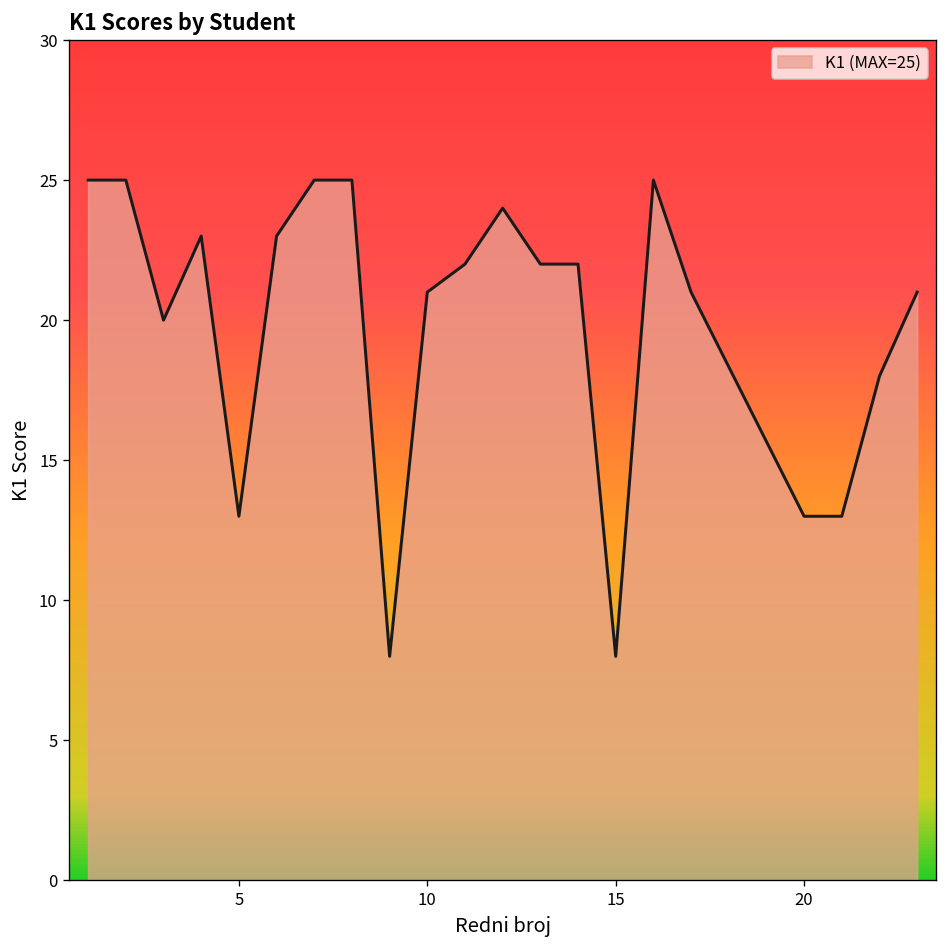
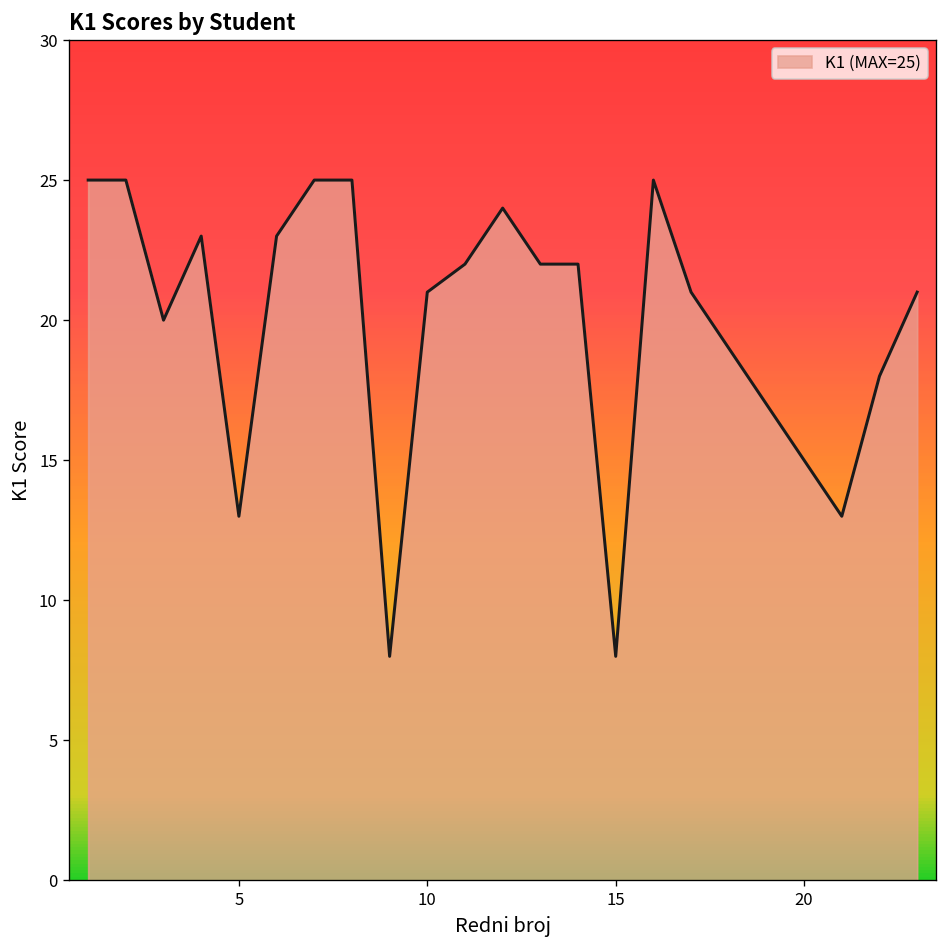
  {
    "5": 13,
    "10": 21,
    "15": 8,
-   "20": 13
+   "20": 15
  }
